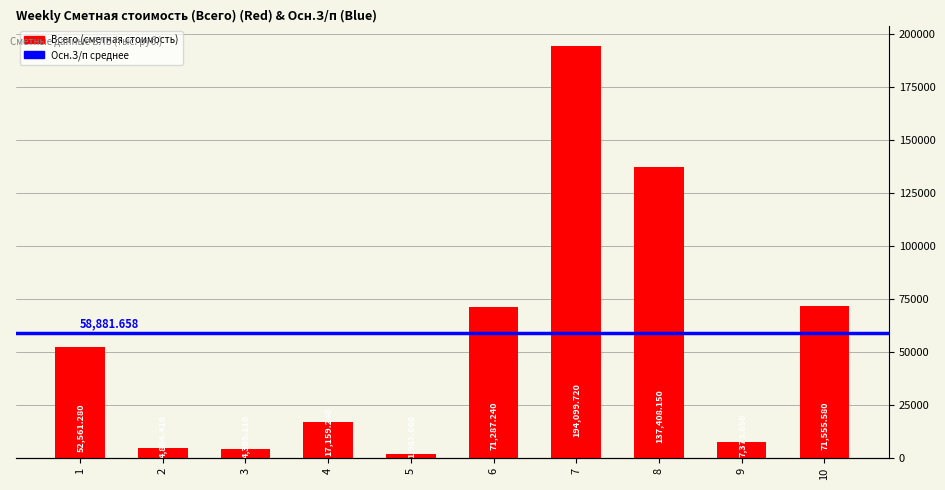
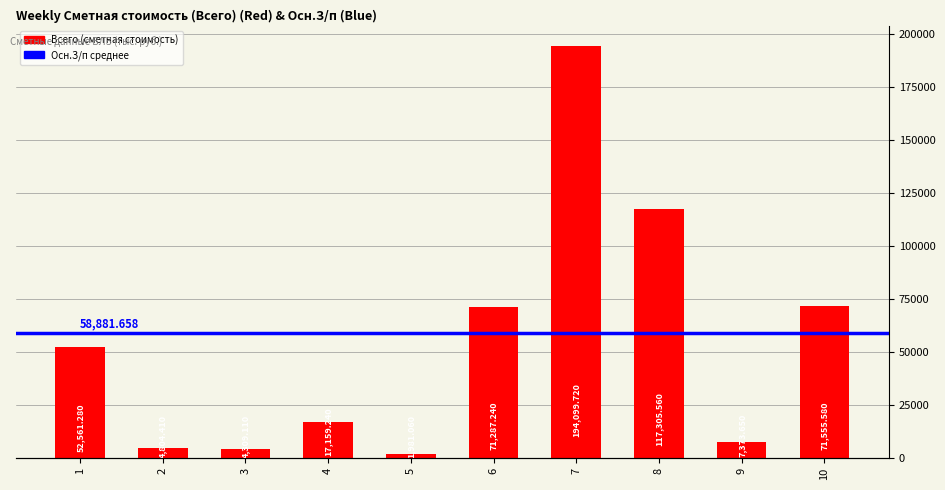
  {
    "1": "52,561.280",
    "4": "17,159.240",
    "6": "71,287.240",
    "7": "194,099.720",
-   "8": "137,408.150",
+   "8": "117,305.560",
    "10": "71,555.580"
  }
